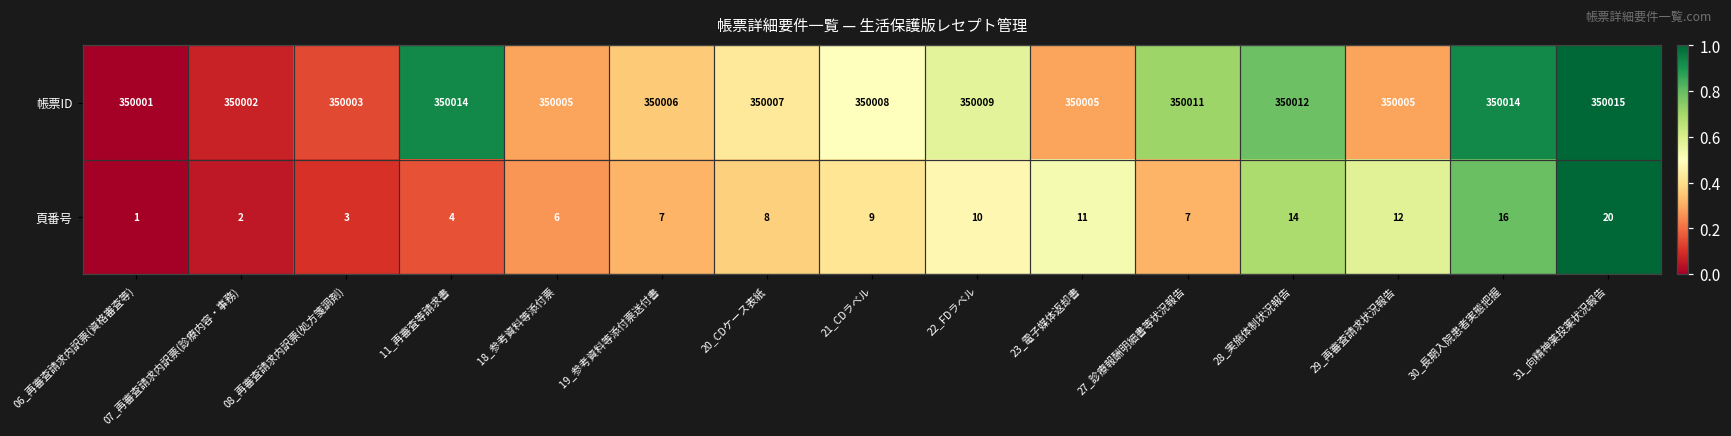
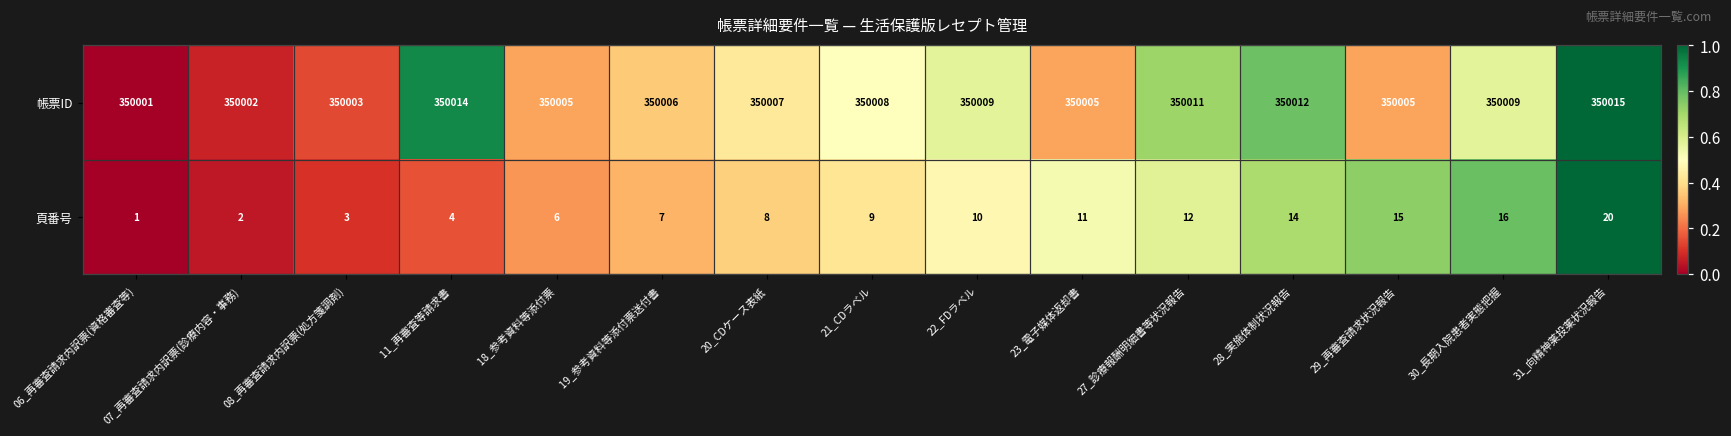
  {
    "帳票ID": {
      "06_再審査請求内訳票(資格審査等)": 350001,
      "07_再審査請求内訳票(診療内容・事務)": 350002,
      "08_再審査請求内訳票(処方箋調剤)": 350003,
      "11_再審査等請求書": 350014,
      "18_参考資料等添付票": 350005,
      "19_参考資料等添付票送付書": 350006,
      "20_CDケース表紙": 350007,
      "21_CDラベル": 350008,
      "22_FDラベル": 350009,
      "23_電子媒体返却書": 350005,
      "27_診療報酬明細書等状況報告": 350011,
      "28_実施体制状況報告": 350012,
      "29_再審査請求状況報告": 350005,
-     "30_長期入院患者実態把握": 350014,
+     "30_長期入院患者実態把握": 350009,
      "31_向精神薬投薬状況報告": 350015
    },
    "頁番号": {
      "06_再審査請求内訳票(資格審査等)": 1,
      "07_再審査請求内訳票(診療内容・事務)": 2,
      "08_再審査請求内訳票(処方箋調剤)": 3,
      "11_再審査等請求書": 4,
      "18_参考資料等添付票": 6,
      "19_参考資料等添付票送付書": 7,
      "20_CDケース表紙": 8,
      "21_CDラベル": 9,
      "22_FDラベル": 10,
      "23_電子媒体返却書": 11,
-     "27_診療報酬明細書等状況報告": 7,
+     "27_診療報酬明細書等状況報告": 12,
      "28_実施体制状況報告": 14,
-     "29_再審査請求状況報告": 12,
+     "29_再審査請求状況報告": 15,
      "30_長期入院患者実態把握": 16,
      "31_向精神薬投薬状況報告": 20
    }
  }
